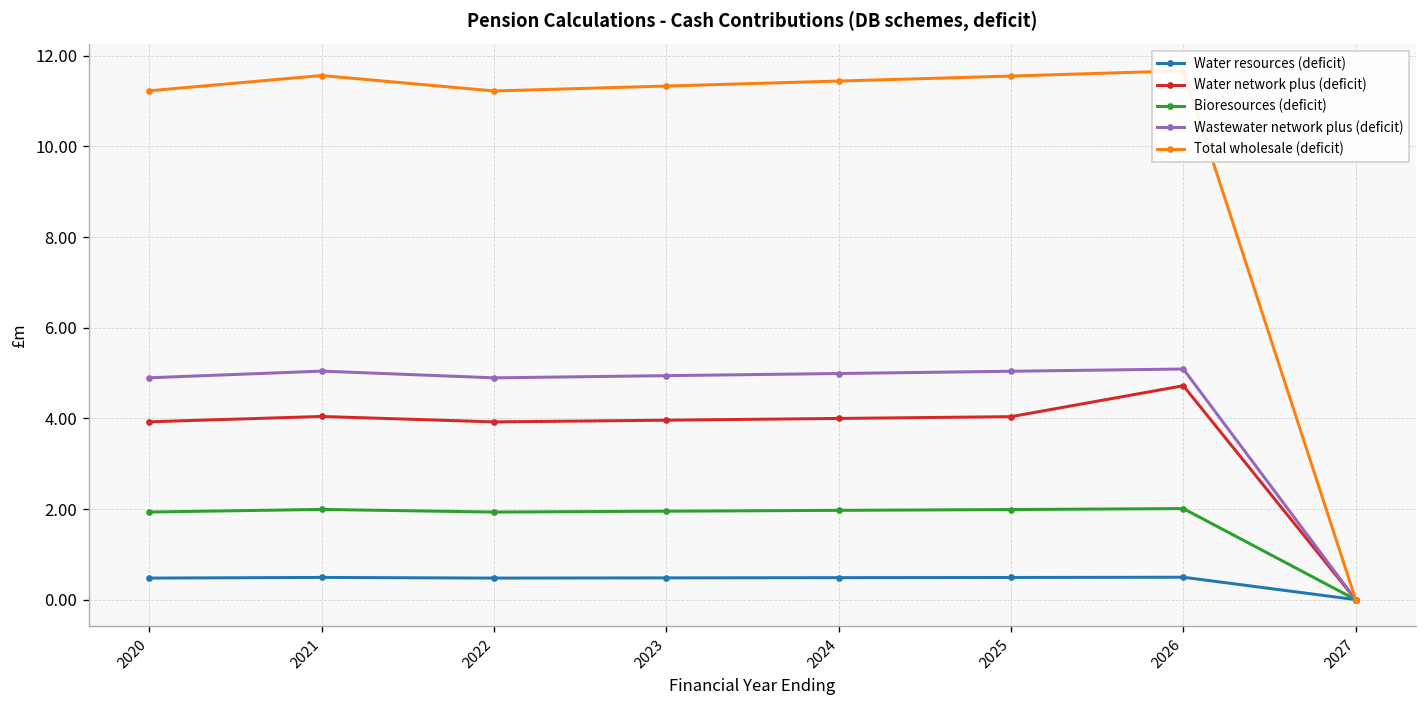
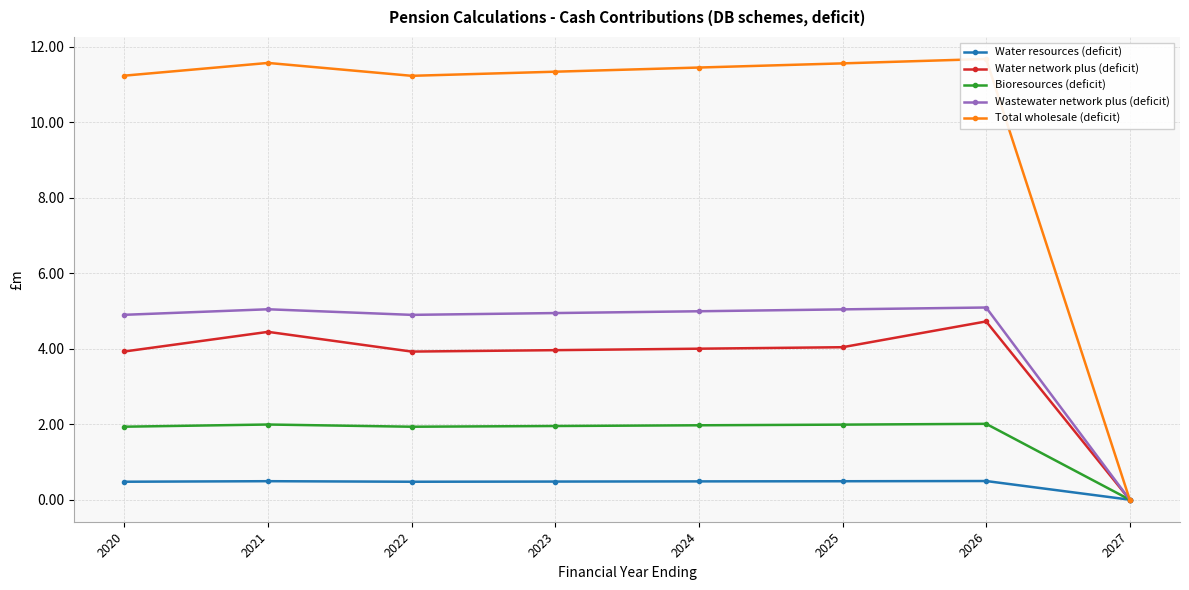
  {
    "Water resources (deficit)": {
      "2020": 0.5,
      "2021": 0.5,
      "2022": 0.5,
      "2023": 0.5,
      "2024": 0.5,
      "2025": 0.5,
      "2026": 0.5
    },
    "Water network plus (deficit)": {
      "2020": 3.9,
-     "2021": 4.0,
+     "2021": 4.4,
      "2022": 3.9,
      "2023": 4.0,
      "2024": 4.0,
      "2025": 4.0,
      "2026": 4.7
    },
    "Bioresources (deficit)": {
      "2020": 1.9,
      "2021": 2.0,
      "2022": 1.9,
      "2023": 2.0,
      "2024": 2.0,
      "2025": 2.0,
      "2026": 2.0
    },
    "Wastewater network plus (deficit)": {
      "2020": 4.9,
      "2021": 5.0,
      "2022": 4.9,
      "2023": 4.9,
      "2024": 5.0,
      "2025": 5.0,
      "2026": 5.1
    },
    "Total wholesale (deficit)": {
      "2020": 11.2,
      "2021": 11.6,
      "2022": 11.2,
      "2023": 11.3,
      "2024": 11.4,
      "2025": 11.6
    }
  }
